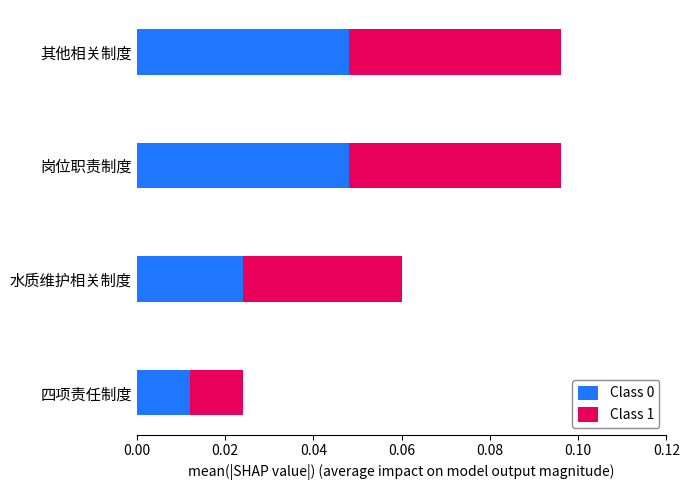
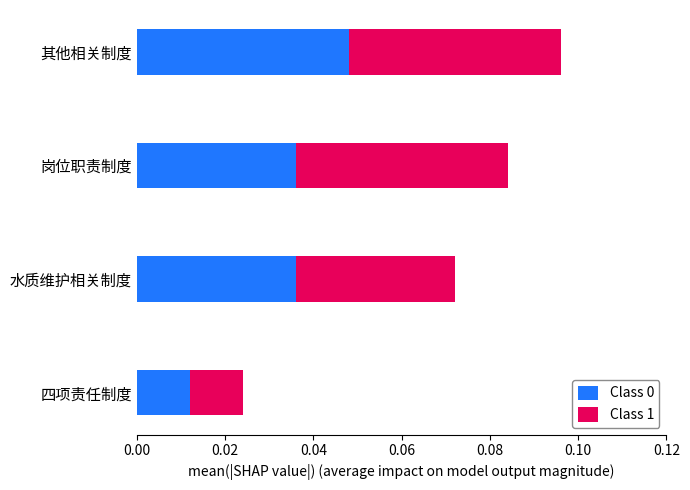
  {
    "Class 0": {
      "其他相关制度": 0.048,
-     "岗位职责制度": 0.048,
-     "水质维护相关制度": 0.024,
+     "岗位职责制度": 0.036,
+     "水质维护相关制度": 0.036,
      "四项责任制度": 0.012
    },
    "Class 1": {
      "其他相关制度": 0.048,
      "岗位职责制度": 0.048,
      "水质维护相关制度": 0.036,
      "四项责任制度": 0.012
    }
  }
